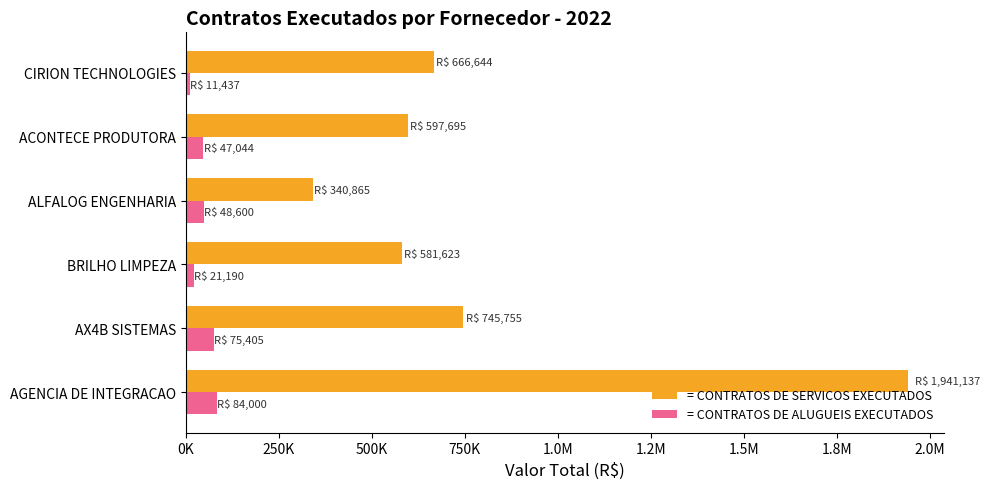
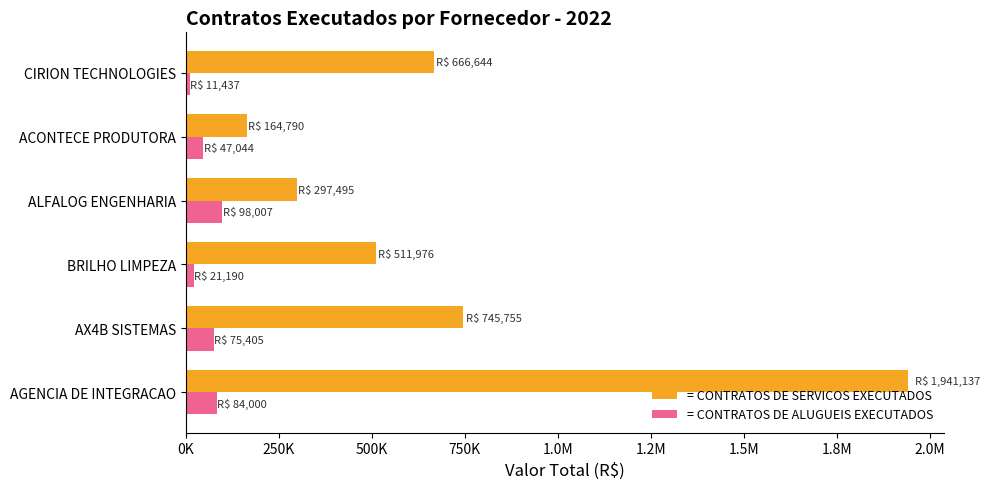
  {
    "= CONTRATOS DE SERVICOS EXECUTADOS": {
      "CIRION TECHNOLOGIES": "666,644",
-     "ACONTECE PRODUTORA": "597,695",
-     "ALFALOG ENGENHARIA": "340,865",
-     "BRILHO LIMPEZA": "581,623",
+     "ACONTECE PRODUTORA": "164,790",
+     "ALFALOG ENGENHARIA": "297,495",
+     "BRILHO LIMPEZA": "511,976",
      "AX4B SISTEMAS": "745,755",
      "AGENCIA DE INTEGRACAO": "1,941,137"
    },
    "= CONTRATOS DE ALUGUEIS EXECUTADOS": {
      "CIRION TECHNOLOGIES": "11,437",
      "ACONTECE PRODUTORA": "47,044",
-     "ALFALOG ENGENHARIA": "48,600",
+     "ALFALOG ENGENHARIA": "98,007",
      "BRILHO LIMPEZA": "21,190",
      "AX4B SISTEMAS": "75,405",
      "AGENCIA DE INTEGRACAO": "84,000"
    }
  }
